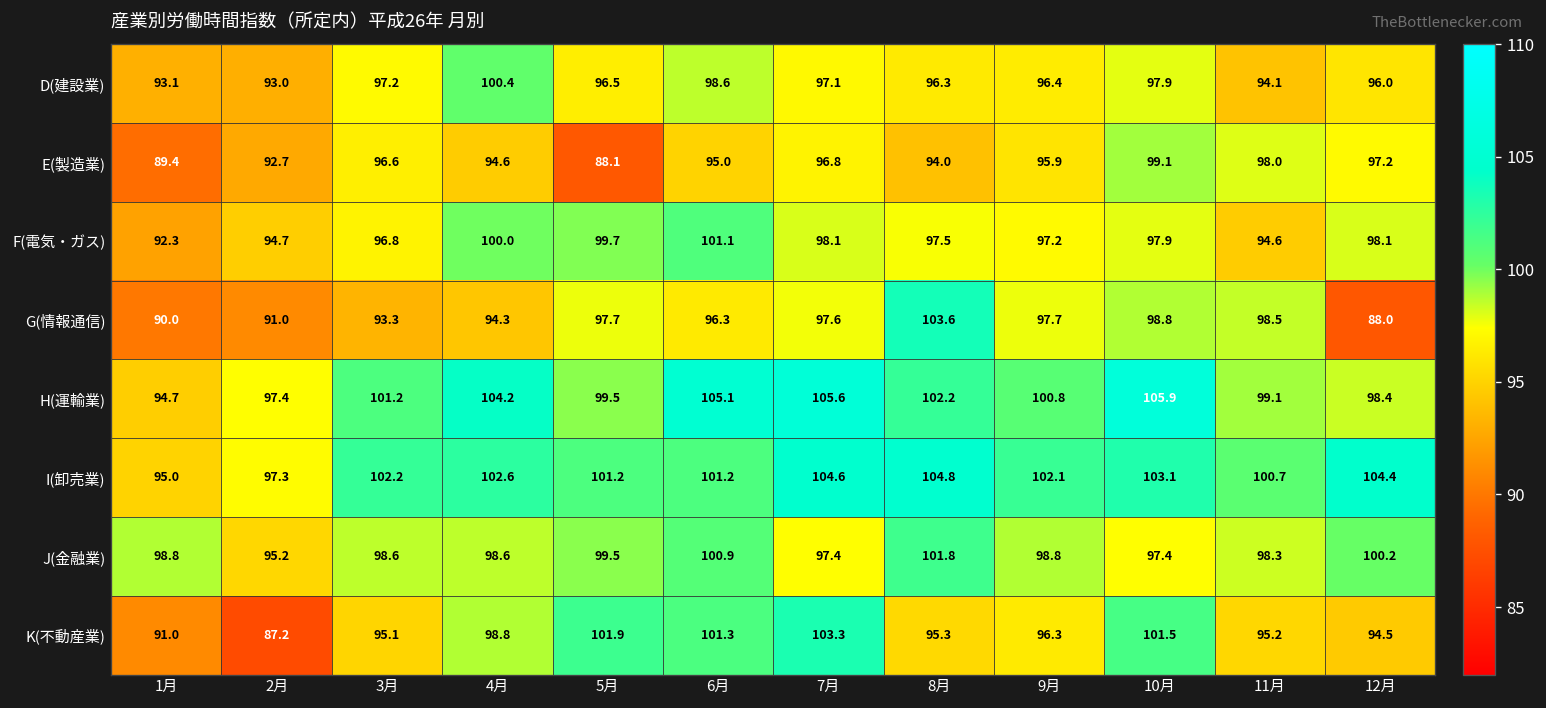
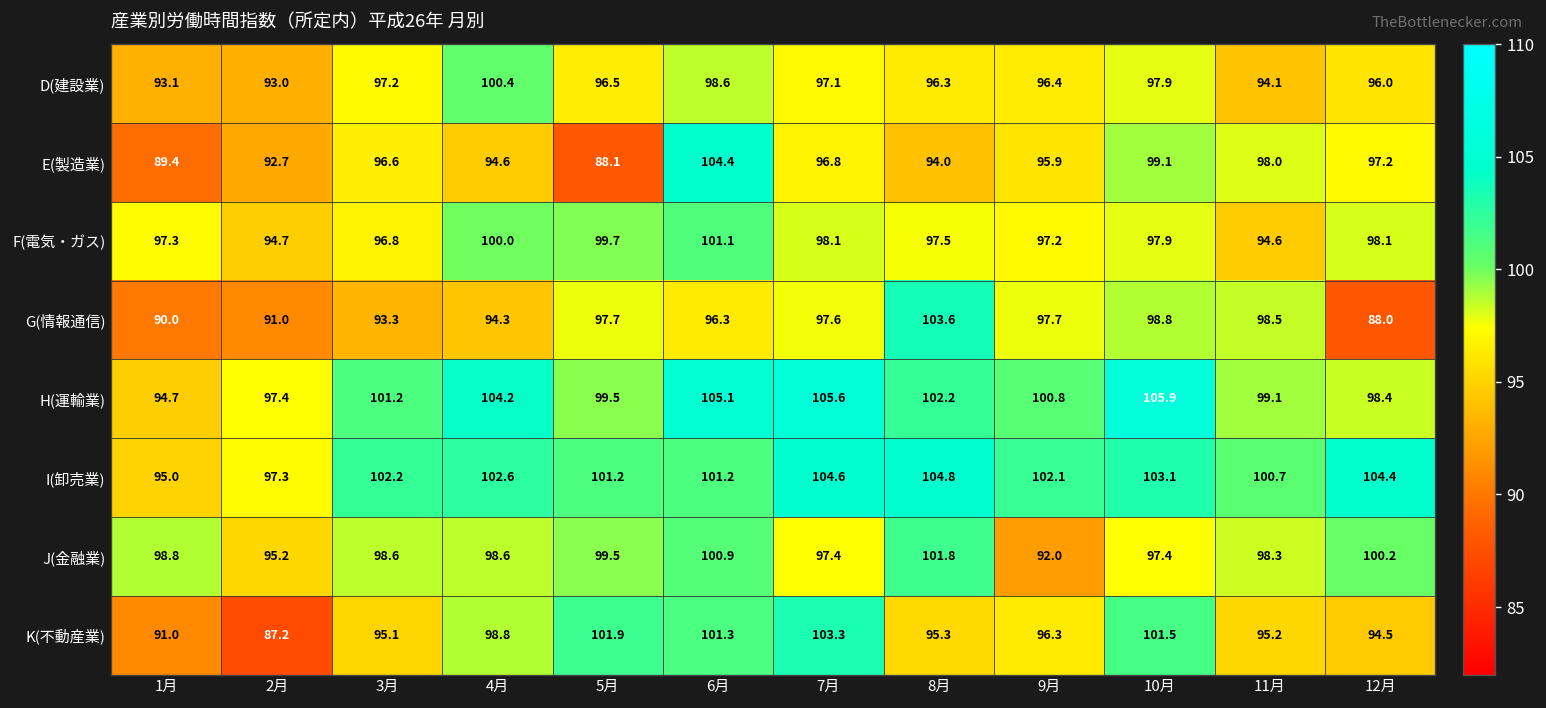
  {
    "D(建設業)": {
      "1月": 93.1,
      "2月": 93.0,
      "3月": 97.2,
      "4月": 100.4,
      "5月": 96.5,
      "6月": 98.6,
      "7月": 97.1,
      "8月": 96.3,
      "9月": 96.4,
      "10月": 97.9,
      "11月": 94.1,
      "12月": 96.0
    },
    "E(製造業)": {
      "1月": 89.4,
      "2月": 92.7,
      "3月": 96.6,
      "4月": 94.6,
      "5月": 88.1,
-     "6月": 95.0,
+     "6月": 104.4,
      "7月": 96.8,
      "8月": 94.0,
      "9月": 95.9,
      "10月": 99.1,
      "11月": 98.0,
      "12月": 97.2
    },
    "F(電気・ガス)": {
-     "1月": 92.3,
+     "1月": 97.3,
      "2月": 94.7,
      "3月": 96.8,
      "4月": 100.0,
      "5月": 99.7,
      "6月": 101.1,
      "7月": 98.1,
      "8月": 97.5,
      "9月": 97.2,
      "10月": 97.9,
      "11月": 94.6,
      "12月": 98.1
    },
    "G(情報通信)": {
      "1月": 90.0,
      "2月": 91.0,
      "3月": 93.3,
      "4月": 94.3,
      "5月": 97.7,
      "6月": 96.3,
      "7月": 97.6,
      "8月": 103.6,
      "9月": 97.7,
      "10月": 98.8,
      "11月": 98.5,
      "12月": 88.0
    },
    "H(運輸業)": {
      "1月": 94.7,
      "2月": 97.4,
      "3月": 101.2,
      "4月": 104.2,
      "5月": 99.5,
      "6月": 105.1,
      "7月": 105.6,
      "8月": 102.2,
      "9月": 100.8,
      "10月": 105.9,
      "11月": 99.1,
      "12月": 98.4
    },
    "I(卸売業)": {
      "1月": 95.0,
      "2月": 97.3,
      "3月": 102.2,
      "4月": 102.6,
      "5月": 101.2,
      "6月": 101.2,
      "7月": 104.6,
      "8月": 104.8,
      "9月": 102.1,
      "10月": 103.1,
      "11月": 100.7,
      "12月": 104.4
    },
    "J(金融業)": {
      "1月": 98.8,
      "2月": 95.2,
      "3月": 98.6,
      "4月": 98.6,
      "5月": 99.5,
      "6月": 100.9,
      "7月": 97.4,
      "8月": 101.8,
-     "9月": 98.8,
+     "9月": 92.0,
      "10月": 97.4,
      "11月": 98.3,
      "12月": 100.2
    },
    "K(不動産業)": {
      "1月": 91.0,
      "2月": 87.2,
      "3月": 95.1,
      "4月": 98.8,
      "5月": 101.9,
      "6月": 101.3,
      "7月": 103.3,
      "8月": 95.3,
      "9月": 96.3,
      "10月": 101.5,
      "11月": 95.2,
      "12月": 94.5
    }
  }
